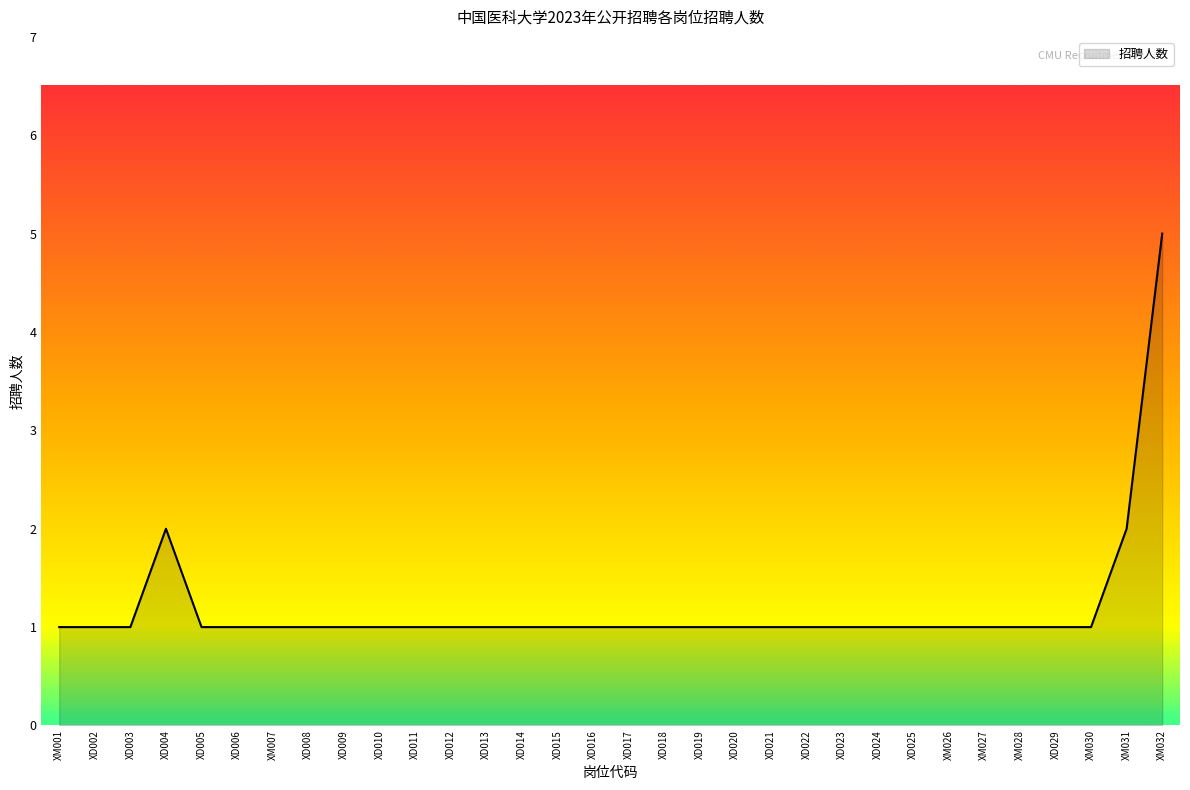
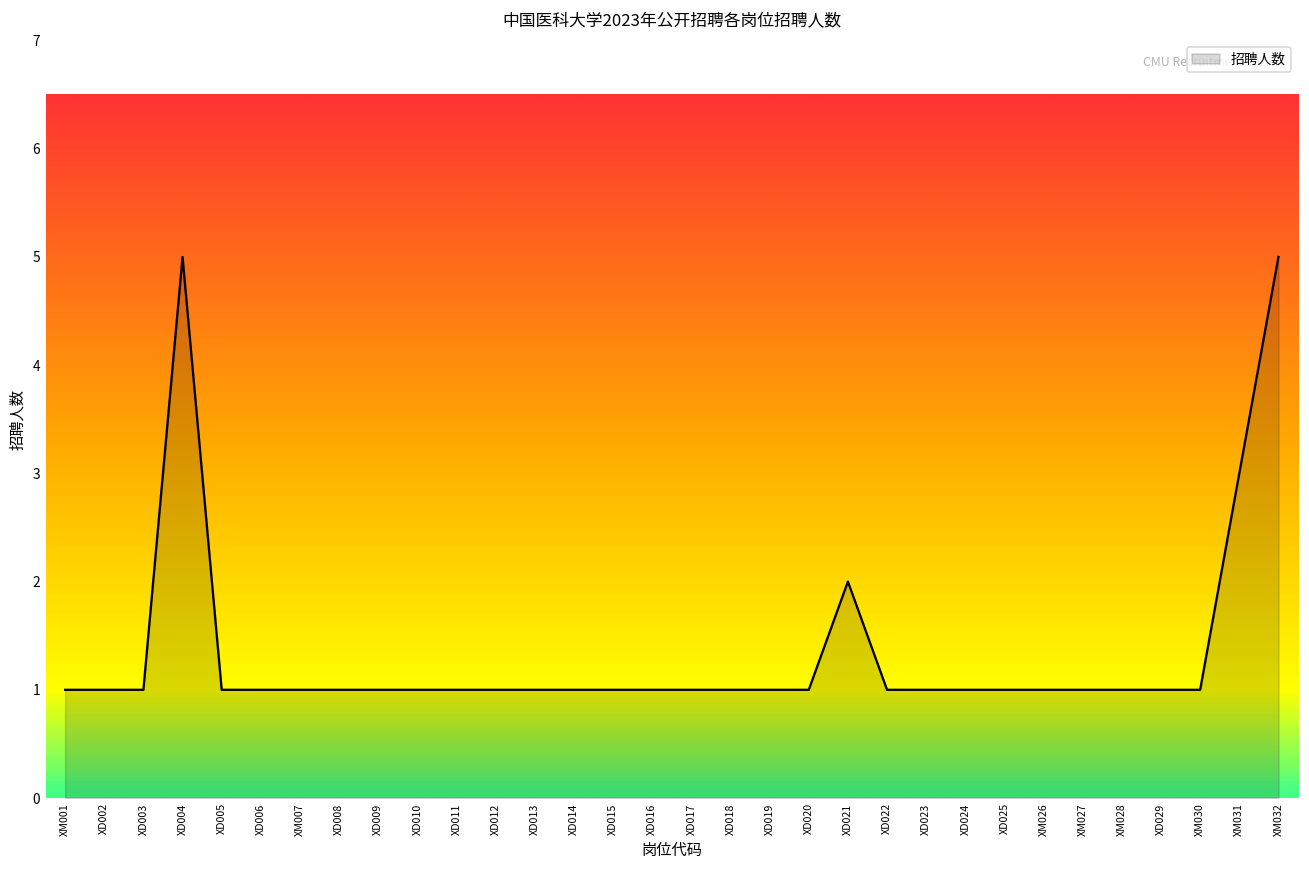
  {
    "XM001": 1,
    "XD002": 1,
    "XD003": 1,
-   "XD004": 2,
+   "XD004": 5,
    "XD005": 1,
    "XD006": 1,
    "XM007": 1,
    "XD008": 1,
    "XD009": 1,
    "XD010": 1,
    "XD011": 1,
    "XD012": 1,
    "XD013": 1,
    "XD014": 1,
    "XD015": 1,
    "XD016": 1,
    "XD017": 1,
    "XD018": 1,
    "XD019": 1,
    "XD020": 1,
-   "XD021": 1,
+   "XD021": 2,
    "XD022": 1,
    "XD023": 1,
    "XD024": 1,
    "XD025": 1,
    "XM026": 1,
    "XM027": 1,
    "XM028": 1,
    "XD029": 1,
    "XM030": 1,
-   "XM031": 2,
+   "XM031": 3,
    "XM032": 5
  }
